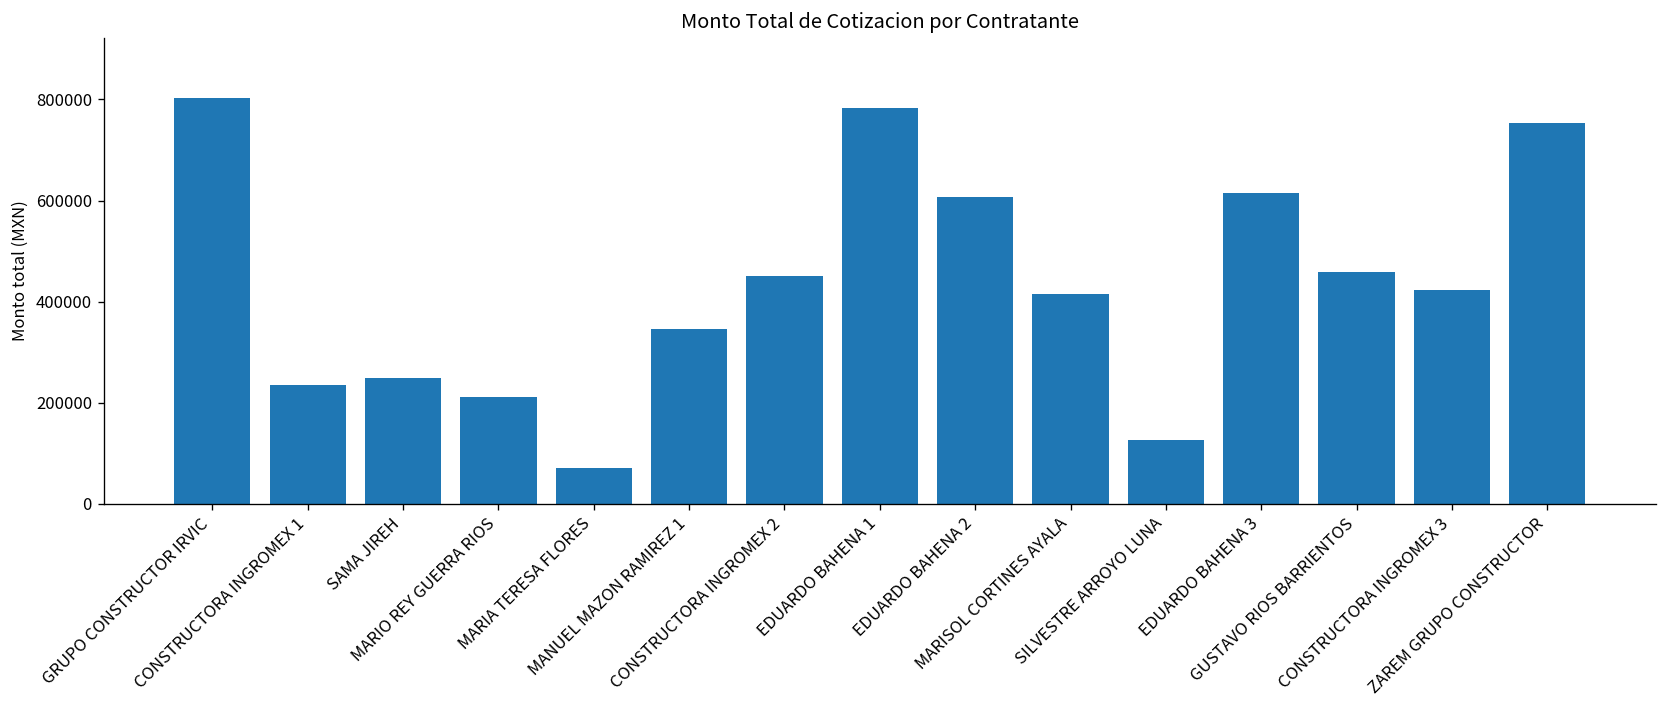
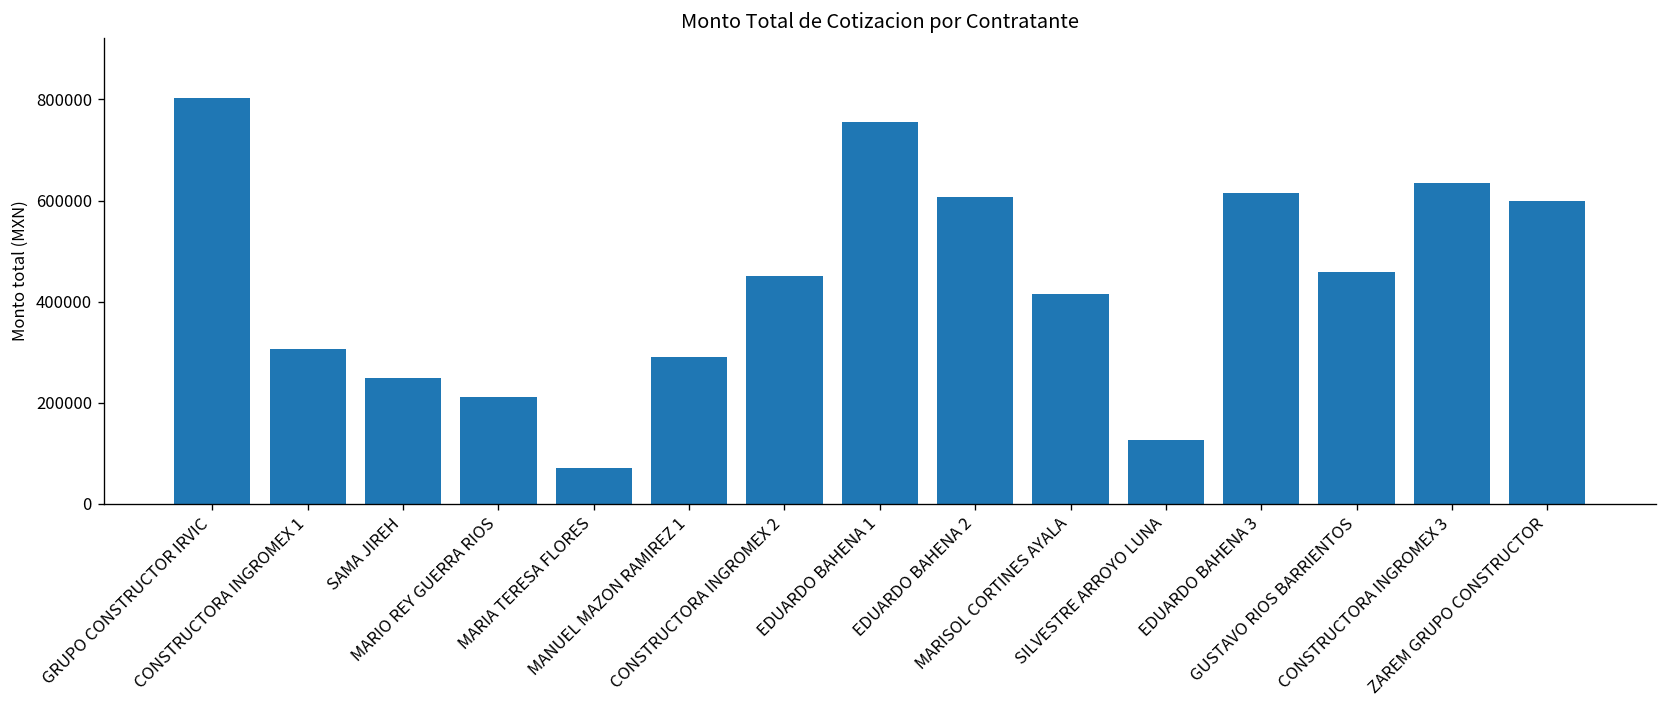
  {
    "GRUPO CONSTRUCTOR IRVIC": 800000,
-   "CONSTRUCTORA INGROMEX 1": 230000,
+   "CONSTRUCTORA INGROMEX 1": 310000,
    "SAMA JIREH": 250000,
    "MARIO REY GUERRA RIOS": 210000,
    "MARIA TERESA FLORES": 70000,
-   "MANUEL MAZON RAMIREZ 1": 350000,
+   "MANUEL MAZON RAMIREZ 1": 290000,
    "CONSTRUCTORA INGROMEX 2": 450000,
-   "EDUARDO BAHENA 1": 780000,
+   "EDUARDO BAHENA 1": 760000,
    "EDUARDO BAHENA 2": 610000,
    "MARISOL CORTINES AYALA": 410000,
    "SILVESTRE ARROYO LUNA": 130000,
    "EDUARDO BAHENA 3": 620000,
    "GUSTAVO RIOS BARRIENTOS": 460000,
-   "CONSTRUCTORA INGROMEX 3": 420000,
-   "ZAREM GRUPO CONSTRUCTOR": 750000
+   "CONSTRUCTORA INGROMEX 3": 630000,
+   "ZAREM GRUPO CONSTRUCTOR": 600000
  }
